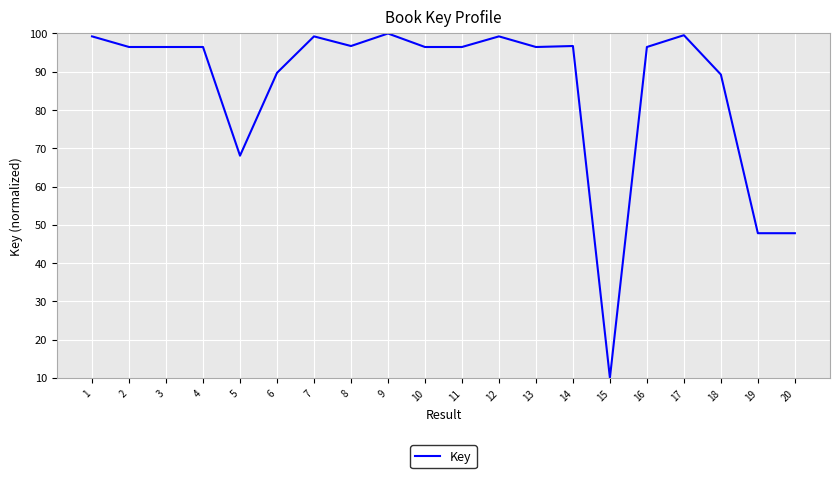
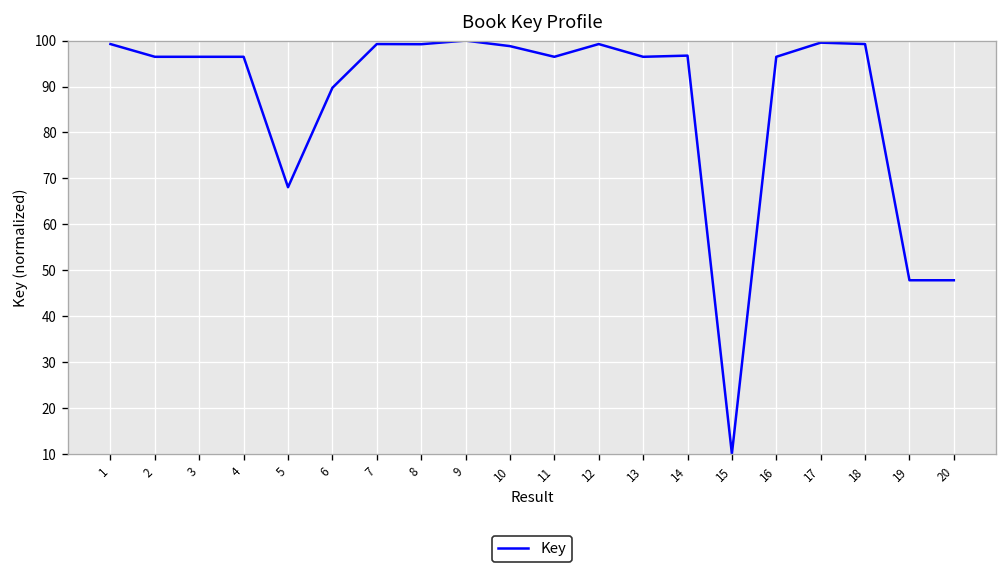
  {
    "1": 99,
    "2": 96,
    "3": 96,
    "4": 96,
    "5": 68,
    "6": 90,
    "7": 99,
-   "8": 97,
+   "8": 99,
    "9": 100,
-   "10": 96,
+   "10": 99,
    "11": 96,
    "12": 99,
    "13": 96,
    "14": 97,
    "15": 10,
    "16": 96,
    "17": 100,
-   "18": 89,
+   "18": 99,
    "19": 48,
    "20": 48
  }
